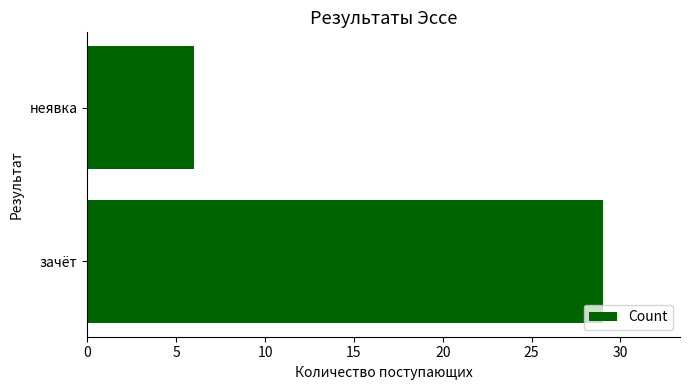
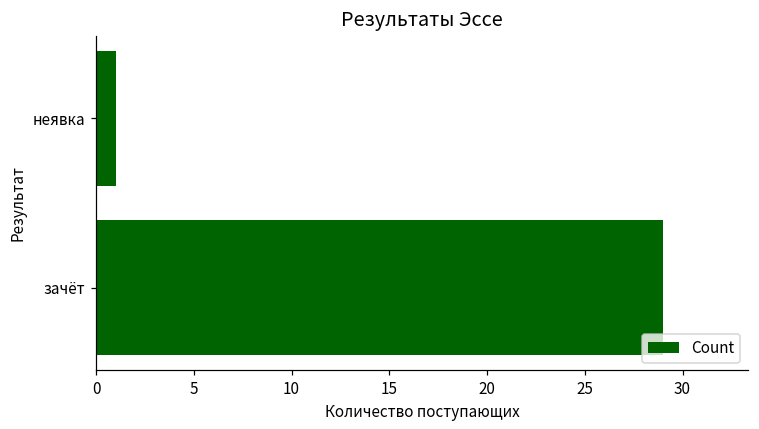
  {
-   "неявка": 6,
+   "неявка": 1,
    "зачёт": 29
  }
